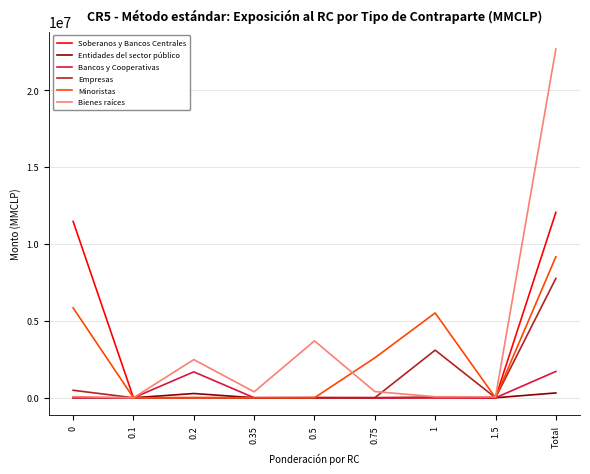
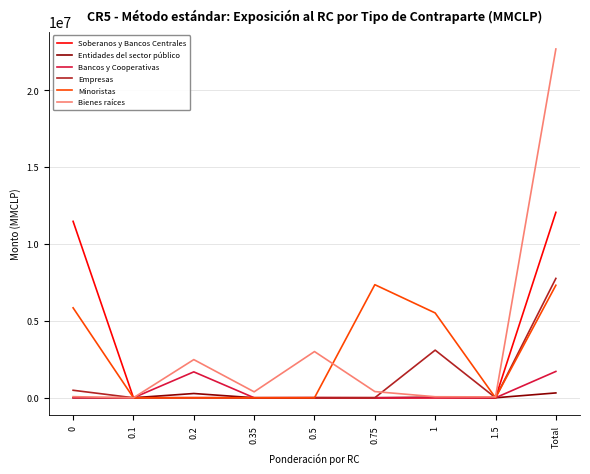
  {
    "Soberanos y Bancos Centrales": {
      "0": 11500000,
      "Total": 12100000
    },
    "Entidades del sector público": {
      "0.2": 300000,
      "Total": 300000
    },
    "Minoristas": {
      "0": 5800000,
-     "0.75": 2600000,
+     "0.75": 7400000,
      "1": 5500000,
-     "Total": 9200000
+     "Total": 7300000
    },
    "Bienes raíces": {
      "0.2": 2500000,
      "0.35": 400000,
-     "0.5": 3700000,
+     "0.5": 3000000,
      "0.75": 400000,
      "Total": 22700000
    }
  }
